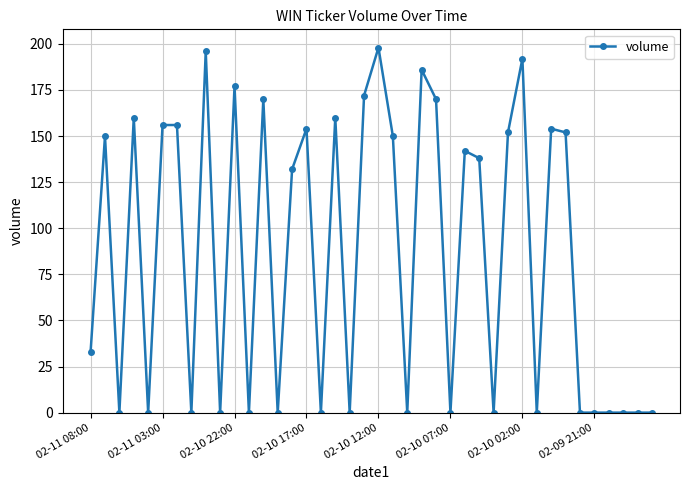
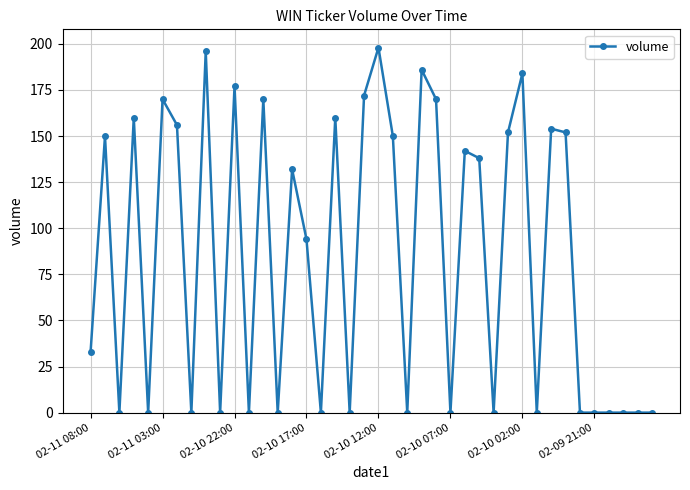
  {
    "02-11 08:00": 33,
-   "02-11 03:00": 156,
+   "02-11 03:00": 170,
    "02-10 22:00": 177,
-   "02-10 17:00": 154,
+   "02-10 17:00": 94,
    "02-10 12:00": 198,
    "02-10 07:00": 0,
-   "02-10 02:00": 192,
+   "02-10 02:00": 184,
    "02-09 21:00": 0
  }
